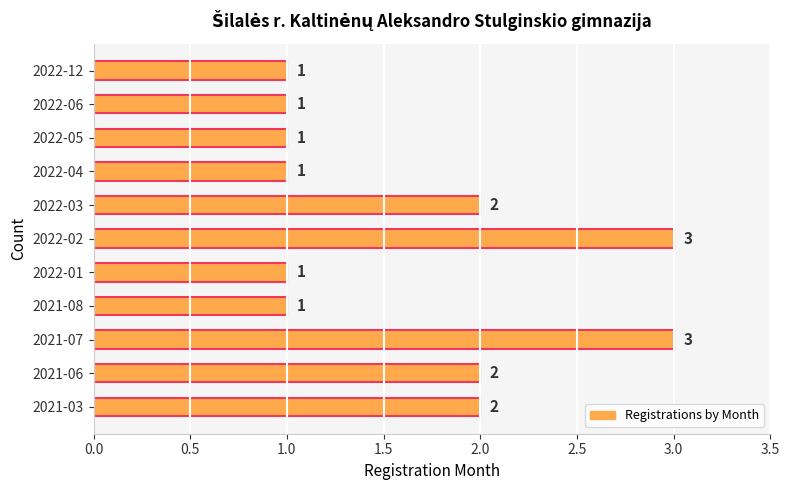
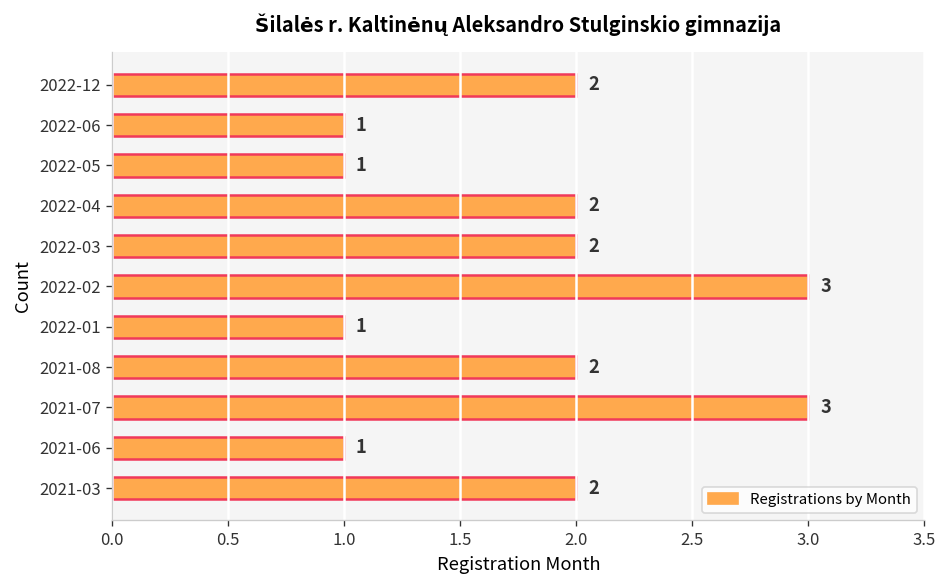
  {
-   "2022-12": 1,
+   "2022-12": 2,
    "2022-06": 1,
    "2022-05": 1,
-   "2022-04": 1,
+   "2022-04": 2,
    "2022-03": 2,
    "2022-02": 3,
    "2022-01": 1,
-   "2021-08": 1,
+   "2021-08": 2,
    "2021-07": 3,
-   "2021-06": 2,
+   "2021-06": 1,
    "2021-03": 2
  }
